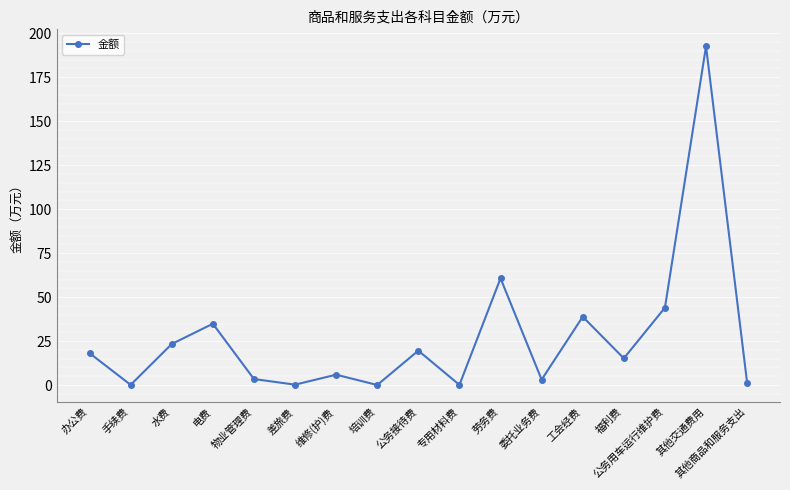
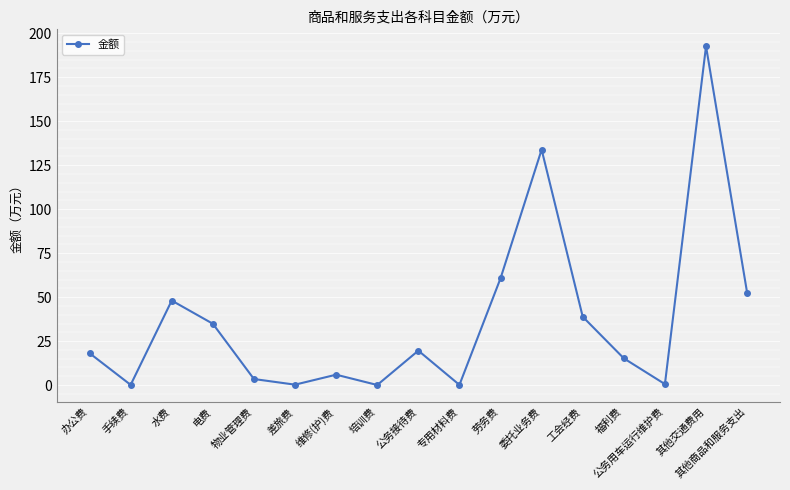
  {
    "办公费": 18,
    "手续费": 0,
-   "水费": 23,
+   "水费": 48,
    "电费": 35,
    "物业管理费": 3,
    "差旅费": 0,
    "维修(护)费": 6,
    "培训费": 0,
    "公务接待费": 20,
    "专用材料费": 0,
    "劳务费": 61,
-   "委托业务费": 3,
+   "委托业务费": 134,
    "工会经费": 39,
    "福利费": 15,
-   "公务用车运行维护费": 44,
+   "公务用车运行维护费": 1,
    "其他交通费用": 193,
-   "其他商品和服务支出": 1
+   "其他商品和服务支出": 53
  }
